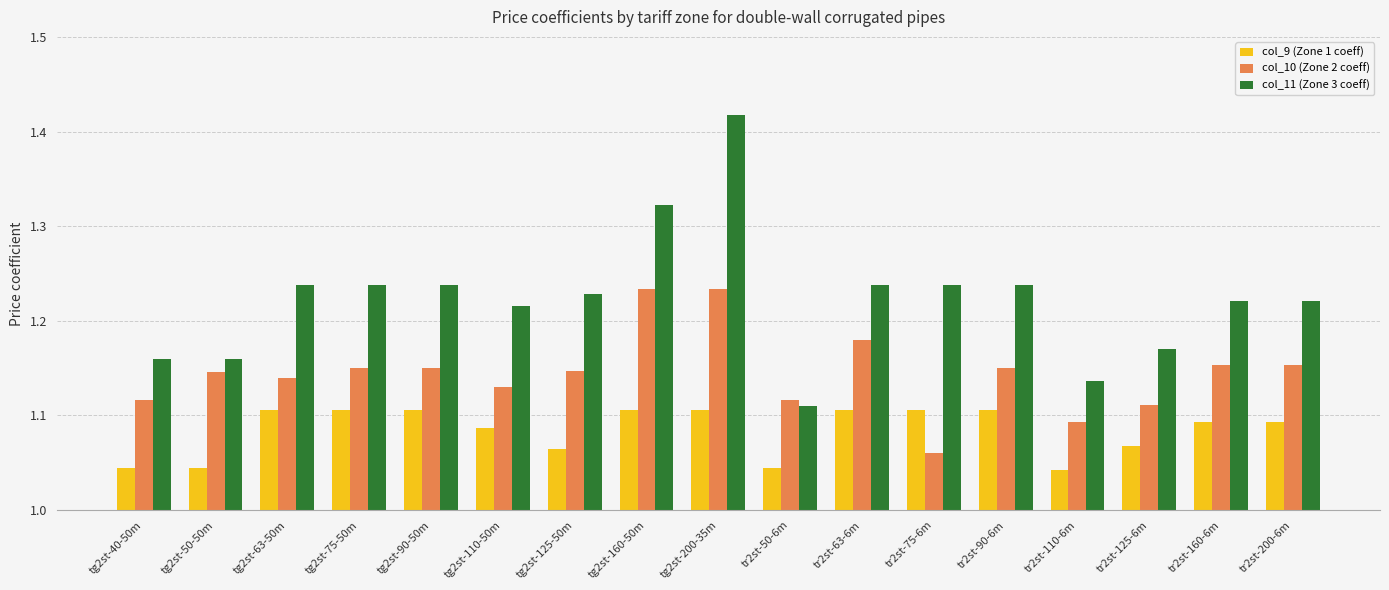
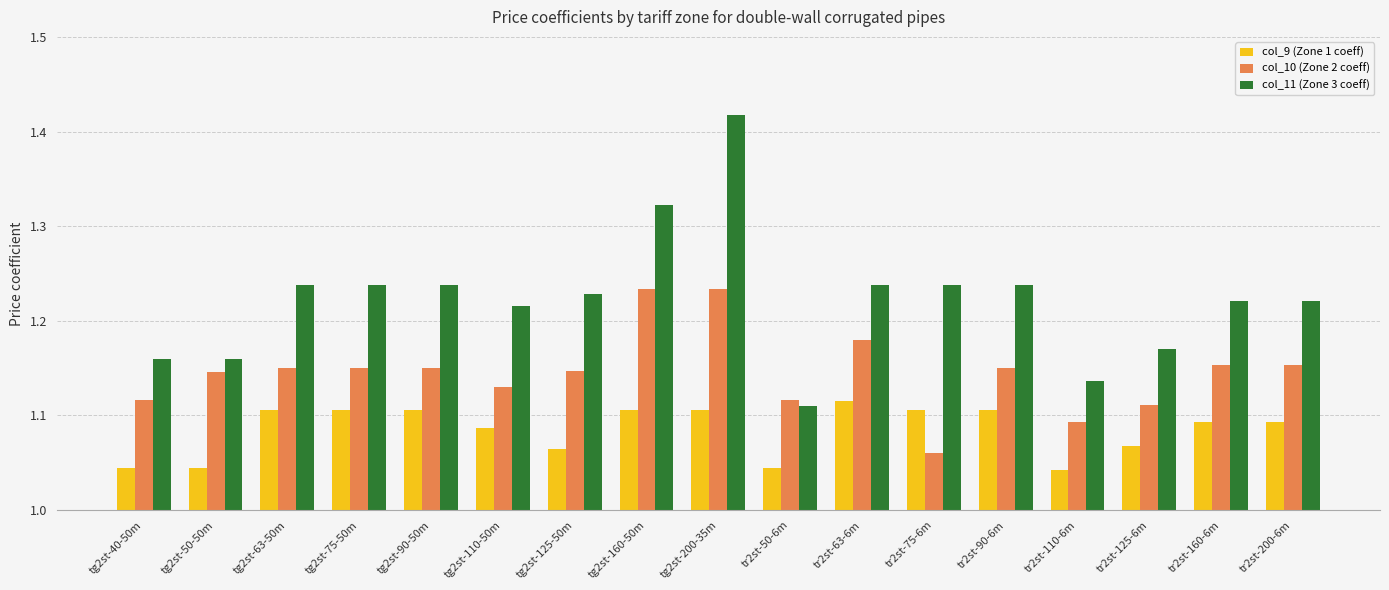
  {
    "col_9 (Zone 1 coeff)": {
      "tg2st-40-50m": 1.04,
      "tg2st-50-50m": 1.04,
      "tg2st-63-50m": 1.11,
      "tg2st-75-50m": 1.11,
      "tg2st-90-50m": 1.11,
      "tg2st-110-50m": 1.09,
      "tg2st-125-50m": 1.07,
      "tg2st-160-50m": 1.11,
      "tg2st-200-35m": 1.11,
      "tr2st-50-6m": 1.04,
-     "tr2st-63-6m": 1.11,
+     "tr2st-63-6m": 1.12,
      "tr2st-75-6m": 1.11,
      "tr2st-90-6m": 1.11,
      "tr2st-110-6m": 1.04,
      "tr2st-125-6m": 1.07,
      "tr2st-160-6m": 1.09,
      "tr2st-200-6m": 1.09
    },
    "col_10 (Zone 2 coeff)": {
      "tg2st-40-50m": 1.12,
      "tg2st-50-50m": 1.15,
-     "tg2st-63-50m": 1.14,
+     "tg2st-63-50m": 1.15,
      "tg2st-75-50m": 1.15,
      "tg2st-90-50m": 1.15,
      "tg2st-110-50m": 1.13,
      "tg2st-125-50m": 1.15,
      "tg2st-160-50m": 1.23,
      "tg2st-200-35m": 1.23,
      "tr2st-50-6m": 1.12,
      "tr2st-63-6m": 1.18,
      "tr2st-75-6m": 1.06,
      "tr2st-90-6m": 1.15,
      "tr2st-110-6m": 1.09,
      "tr2st-125-6m": 1.11,
      "tr2st-160-6m": 1.15,
      "tr2st-200-6m": 1.15
    },
    "col_11 (Zone 3 coeff)": {
      "tg2st-40-50m": 1.16,
      "tg2st-50-50m": 1.16,
      "tg2st-63-50m": 1.24,
      "tg2st-75-50m": 1.24,
      "tg2st-90-50m": 1.24,
      "tg2st-110-50m": 1.22,
      "tg2st-125-50m": 1.23,
      "tg2st-160-50m": 1.32,
      "tg2st-200-35m": 1.42,
      "tr2st-50-6m": 1.11,
      "tr2st-63-6m": 1.24,
      "tr2st-75-6m": 1.24,
      "tr2st-90-6m": 1.24,
      "tr2st-110-6m": 1.14,
      "tr2st-125-6m": 1.17,
      "tr2st-160-6m": 1.22,
      "tr2st-200-6m": 1.22
    }
  }
